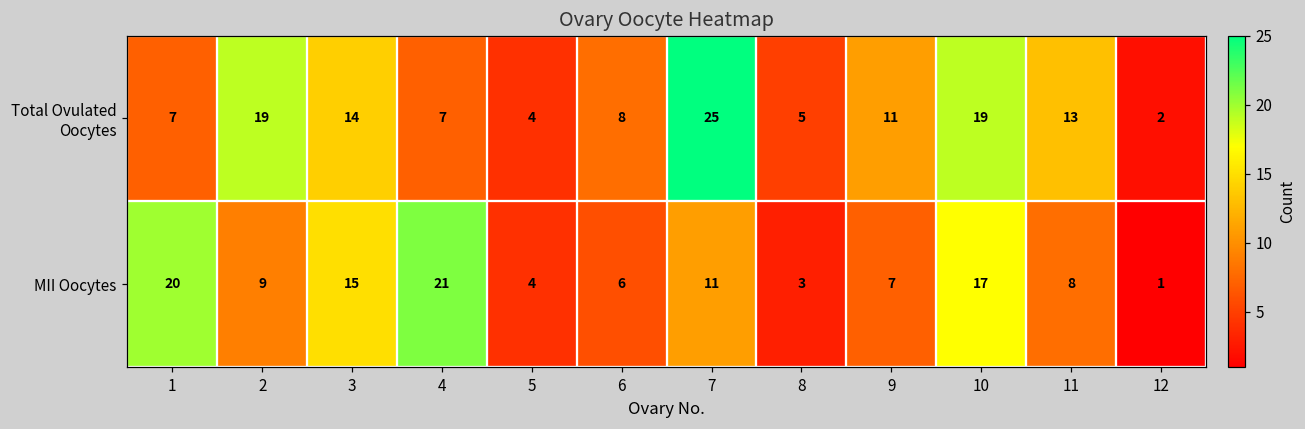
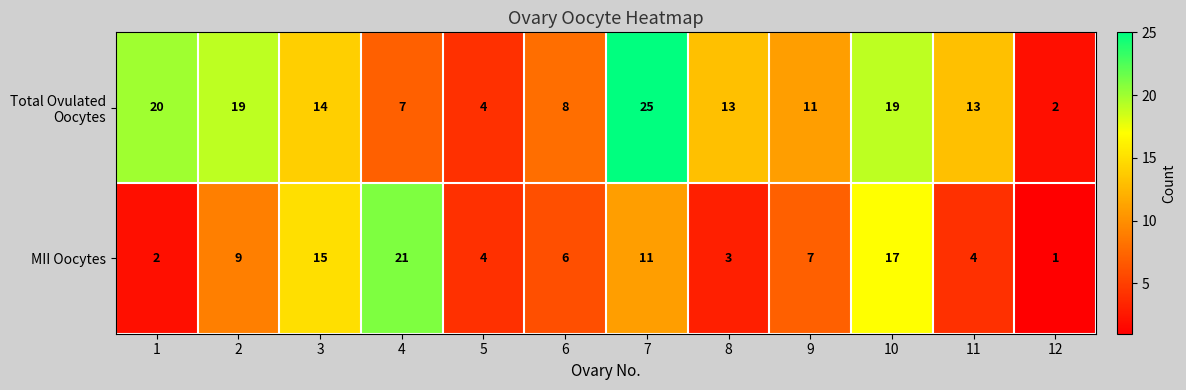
  {
    "Total Ovulated Oocytes": {
-     "1": 7,
+     "1": 20,
      "2": 19,
      "3": 14,
      "4": 7,
      "5": 4,
      "6": 8,
      "7": 25,
-     "8": 5,
+     "8": 13,
      "9": 11,
      "10": 19,
      "11": 13,
      "12": 2
    },
    "MII Oocytes": {
-     "1": 20,
+     "1": 2,
      "2": 9,
      "3": 15,
      "4": 21,
      "5": 4,
      "6": 6,
      "7": 11,
      "8": 3,
      "9": 7,
      "10": 17,
-     "11": 8,
+     "11": 4,
      "12": 1
    }
  }
